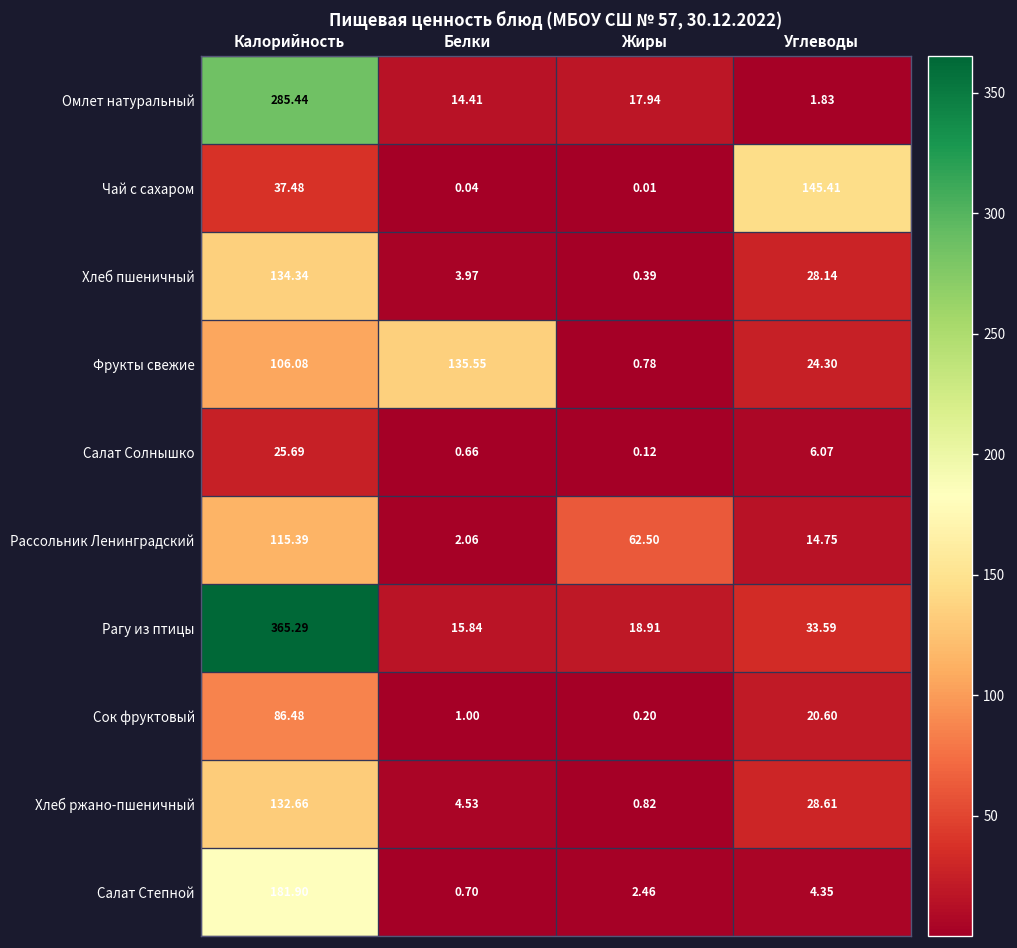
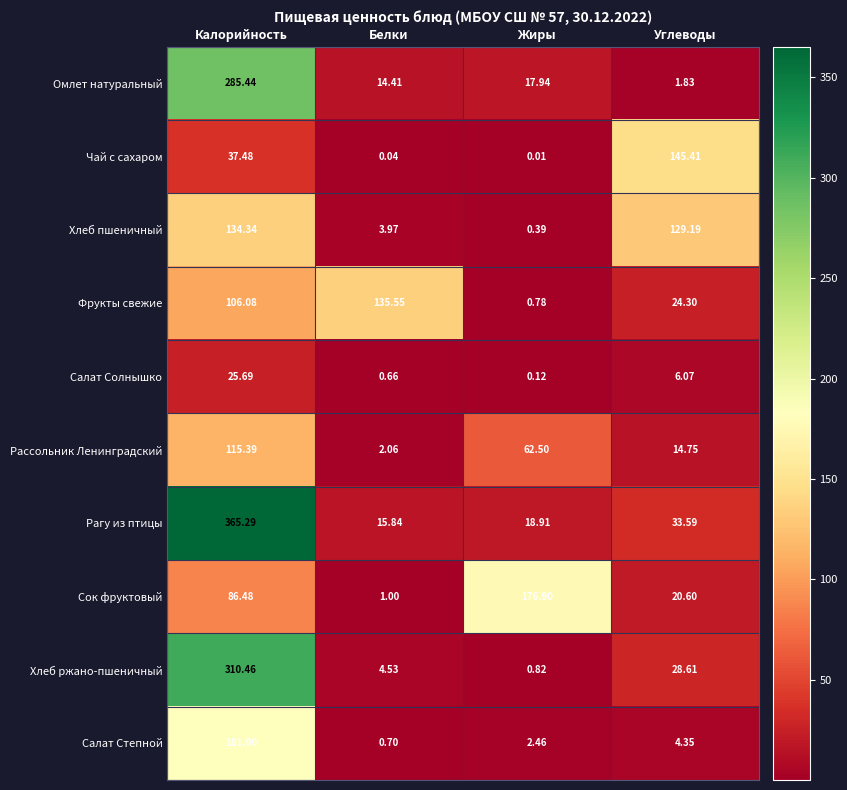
  {
    "Омлет натуральный": {
      "Калорийность": 285.44,
      "Белки": 14.41,
      "Жиры": 17.94,
      "Углеводы": 1.83
    },
    "Чай с сахаром": {
      "Калорийность": 37.48,
      "Белки": 0.04,
      "Жиры": 0.01,
      "Углеводы": 145.41
    },
    "Хлеб пшеничный": {
      "Калорийность": 134.34,
      "Белки": 3.97,
      "Жиры": 0.39,
-     "Углеводы": 28.14
+     "Углеводы": 129.19
    },
    "Фрукты свежие": {
      "Калорийность": 106.08,
      "Белки": 135.55,
      "Жиры": 0.78,
      "Углеводы": 24.30
    },
    "Салат Солнышко": {
      "Калорийность": 25.69,
      "Белки": 0.66,
      "Жиры": 0.12,
      "Углеводы": 6.07
    },
    "Рассольник Ленинградский": {
      "Калорийность": 115.39,
      "Белки": 2.06,
      "Жиры": 62.50,
      "Углеводы": 14.75
    },
    "Рагу из птицы": {
      "Калорийность": 365.29,
      "Белки": 15.84,
      "Жиры": 18.91,
      "Углеводы": 33.59
    },
    "Сок фруктовый": {
      "Калорийность": 86.48,
      "Белки": 1.00,
-     "Жиры": 0.20,
+     "Жиры": 176.90,
      "Углеводы": 20.60
    },
    "Хлеб ржано-пшеничный": {
-     "Калорийность": 132.66,
+     "Калорийность": 310.46,
      "Белки": 4.53,
      "Жиры": 0.82,
      "Углеводы": 28.61
    },
    "Салат Степной": {
      "Калорийность": 181.90,
      "Белки": 0.70,
      "Жиры": 2.46,
      "Углеводы": 4.35
    }
  }
